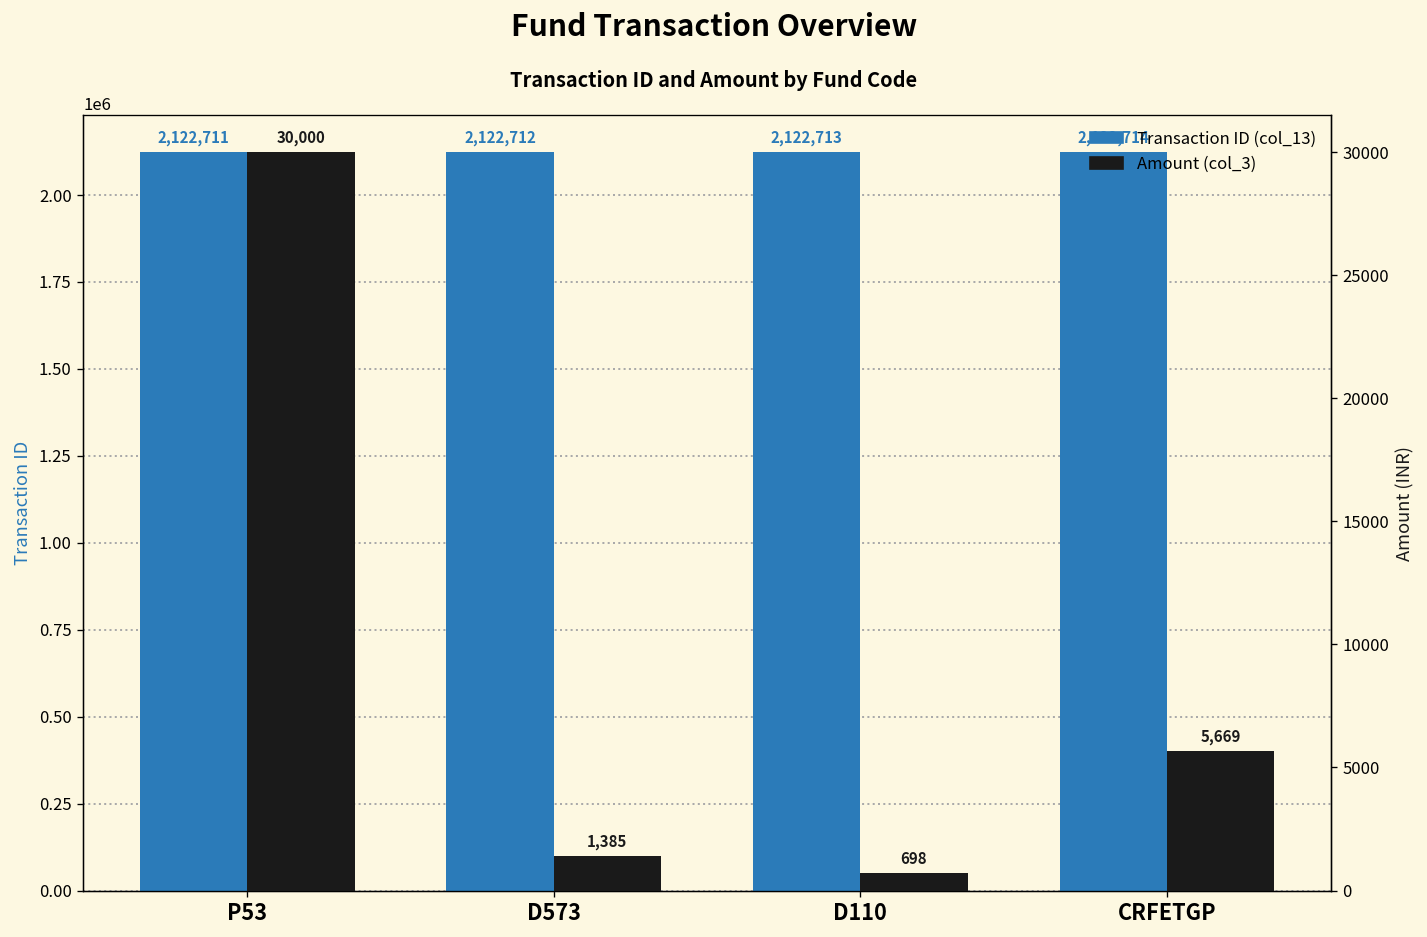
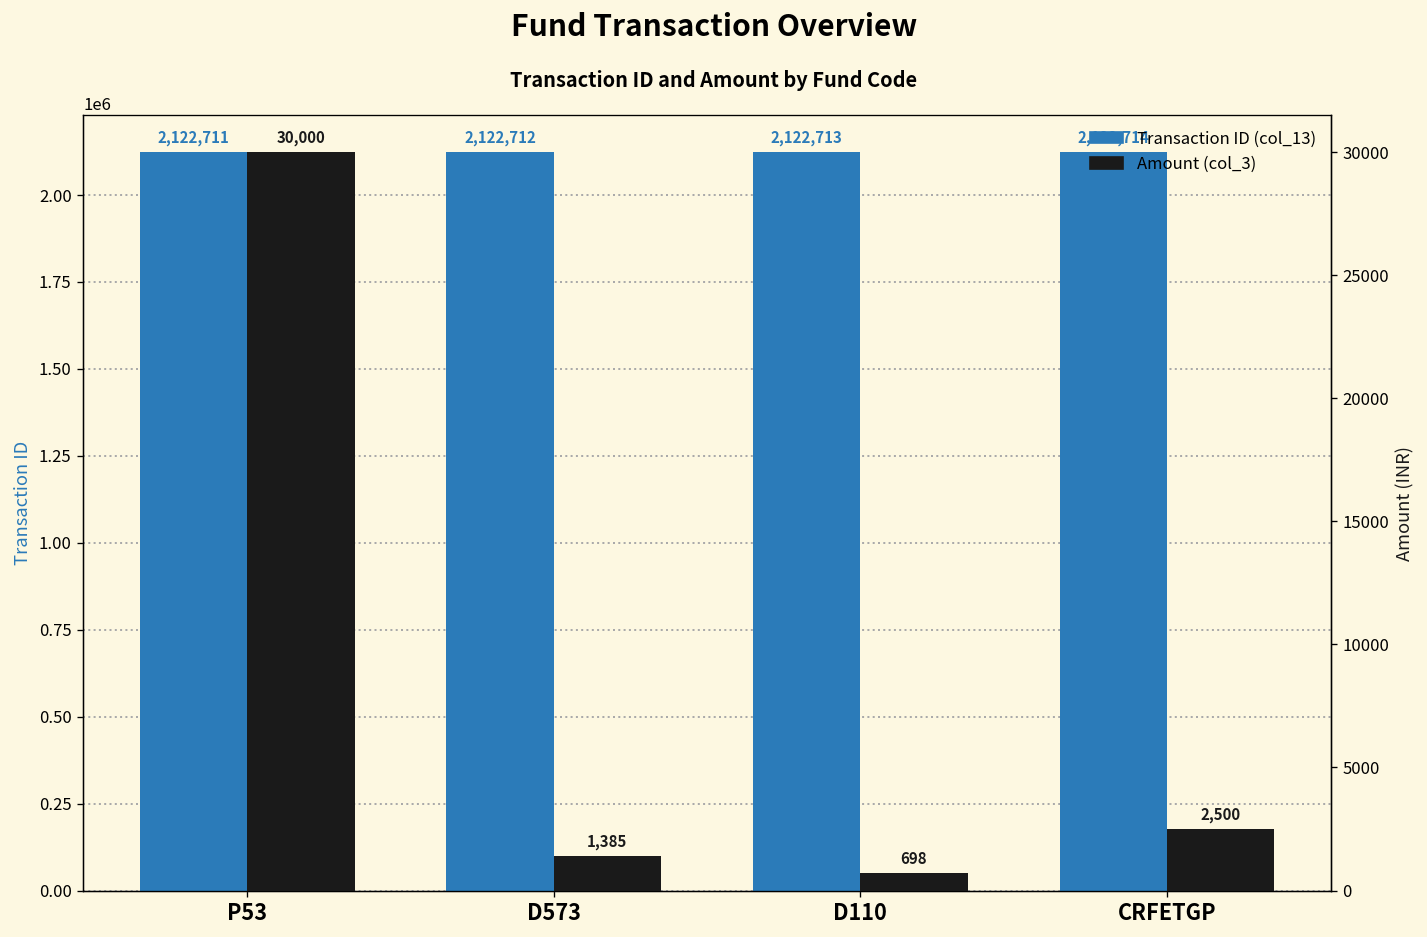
  {
    "Transaction ID (col_13)": {
      "P53": "2,122,711",
      "D573": "2,122,712",
      "D110": "2,122,713",
      "CRFETGP": "2,122,714"
    },
    "Amount (col_3)": {
      "P53": "30,000",
      "D573": "1,385",
      "D110": "698",
-     "CRFETGP": "5,669"
+     "CRFETGP": "2,500"
    }
  }
